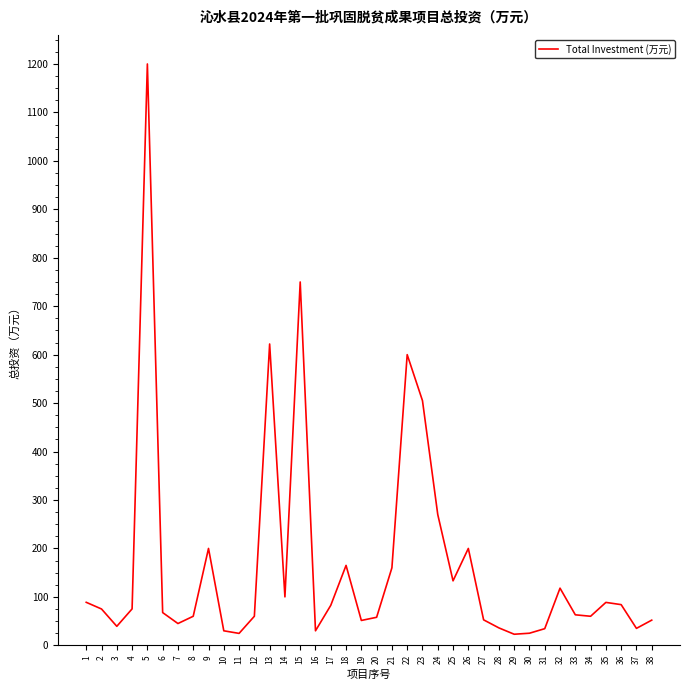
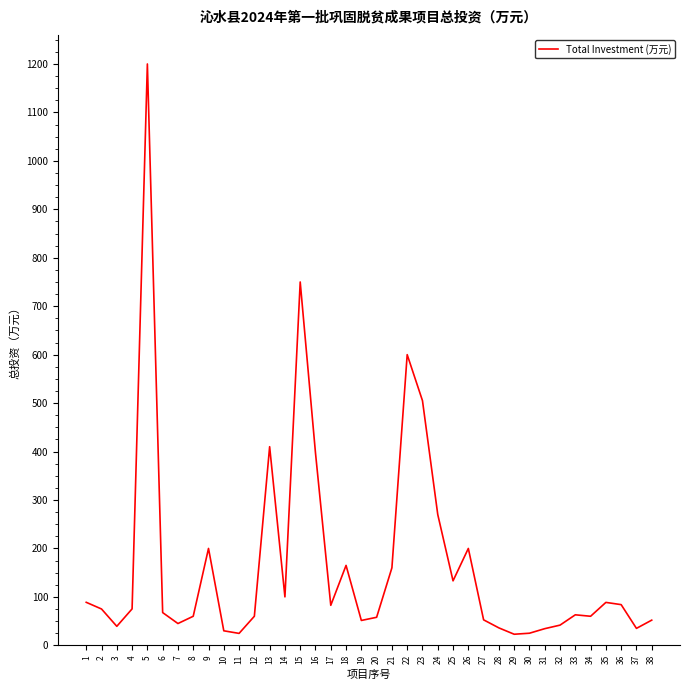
  {
    "1": 90,
    "2": 80,
    "3": 40,
    "4": 80,
    "5": 1200,
    "6": 70,
    "7": 50,
    "8": 60,
    "9": 200,
    "10": 30,
    "11": 20,
    "12": 60,
-   "13": 620,
+   "13": 410,
    "14": 100,
    "15": 750,
-   "16": 30,
+   "16": 400,
    "17": 80,
    "18": 170,
    "19": 50,
    "20": 60,
    "21": 160,
    "22": 600,
    "23": 510,
    "24": 270,
    "25": 130,
    "26": 200,
    "27": 50,
    "28": 40,
    "29": 20,
    "30": 30,
    "31": 30,
-   "32": 120,
+   "32": 40,
    "33": 60,
    "34": 60,
    "35": 90,
    "36": 80,
    "37": 40,
    "38": 50
  }
